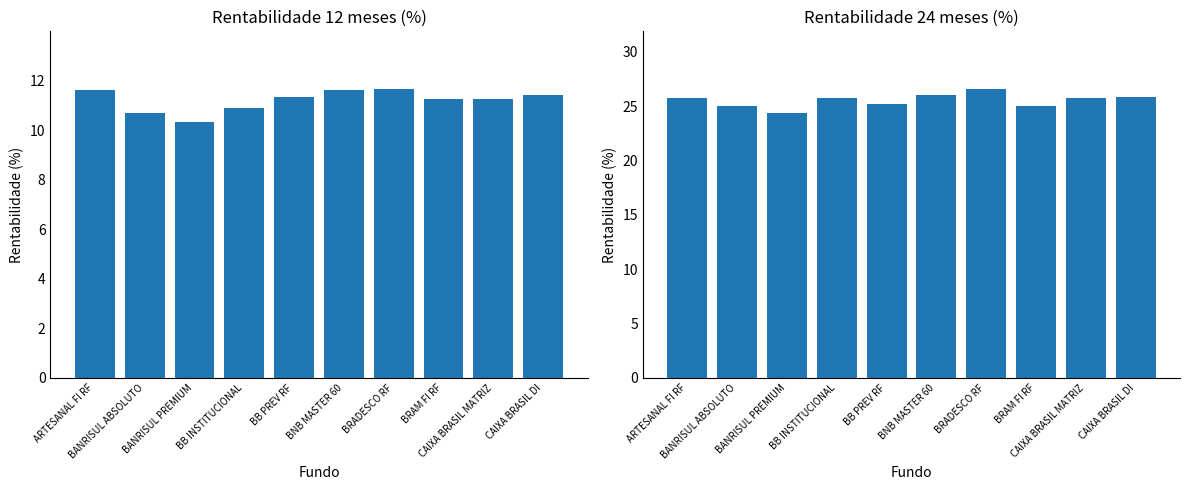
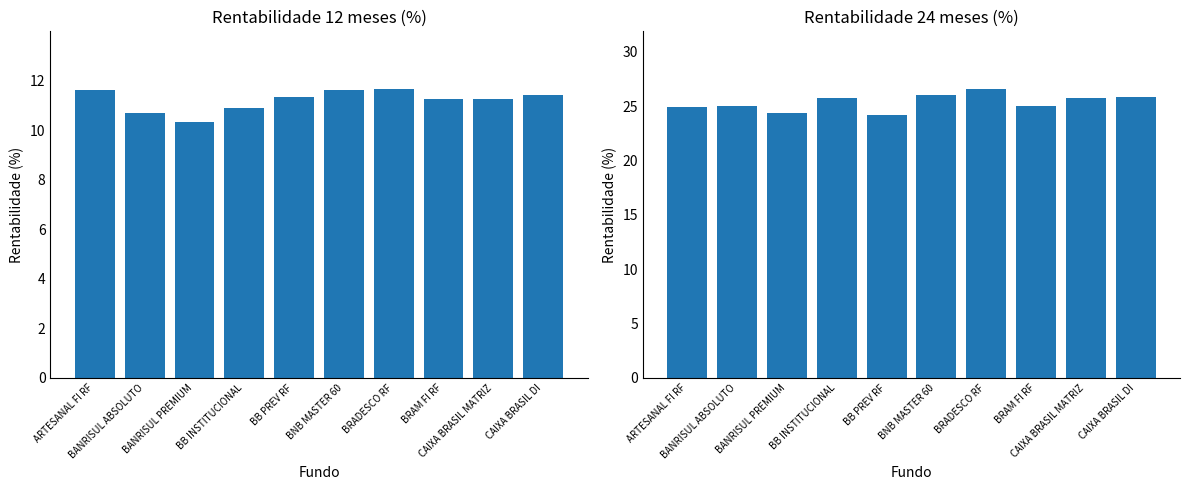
  {
    "Rentabilidade 12 meses (%)": {
      "ARTESANAL FI RF": 11.6,
      "BANRISUL ABSOLUTO": 10.7,
      "BANRISUL PREMIUM": 10.3,
      "BB INSTITUCIONAL": 10.9,
      "BB PREV RF": 11.3,
      "BNB MASTER 60": 11.6,
      "BRADESCO RF": 11.7,
      "BRAM FI RF": 11.2,
      "CAIXA BRASIL MATRIZ": 11.3,
      "CAIXA BRASIL DI": 11.4
    },
    "Rentabilidade 24 meses (%)": {
-     "ARTESANAL FI RF": 25.7,
+     "ARTESANAL FI RF": 24.9,
      "BANRISUL ABSOLUTO": 25.0,
      "BANRISUL PREMIUM": 24.3,
      "BB INSTITUCIONAL": 25.7,
-     "BB PREV RF": 25.2,
+     "BB PREV RF": 24.2,
      "BNB MASTER 60": 26.0,
      "BRADESCO RF": 26.6,
      "BRAM FI RF": 25.1,
      "CAIXA BRASIL MATRIZ": 25.7,
      "CAIXA BRASIL DI": 25.8
    }
  }
